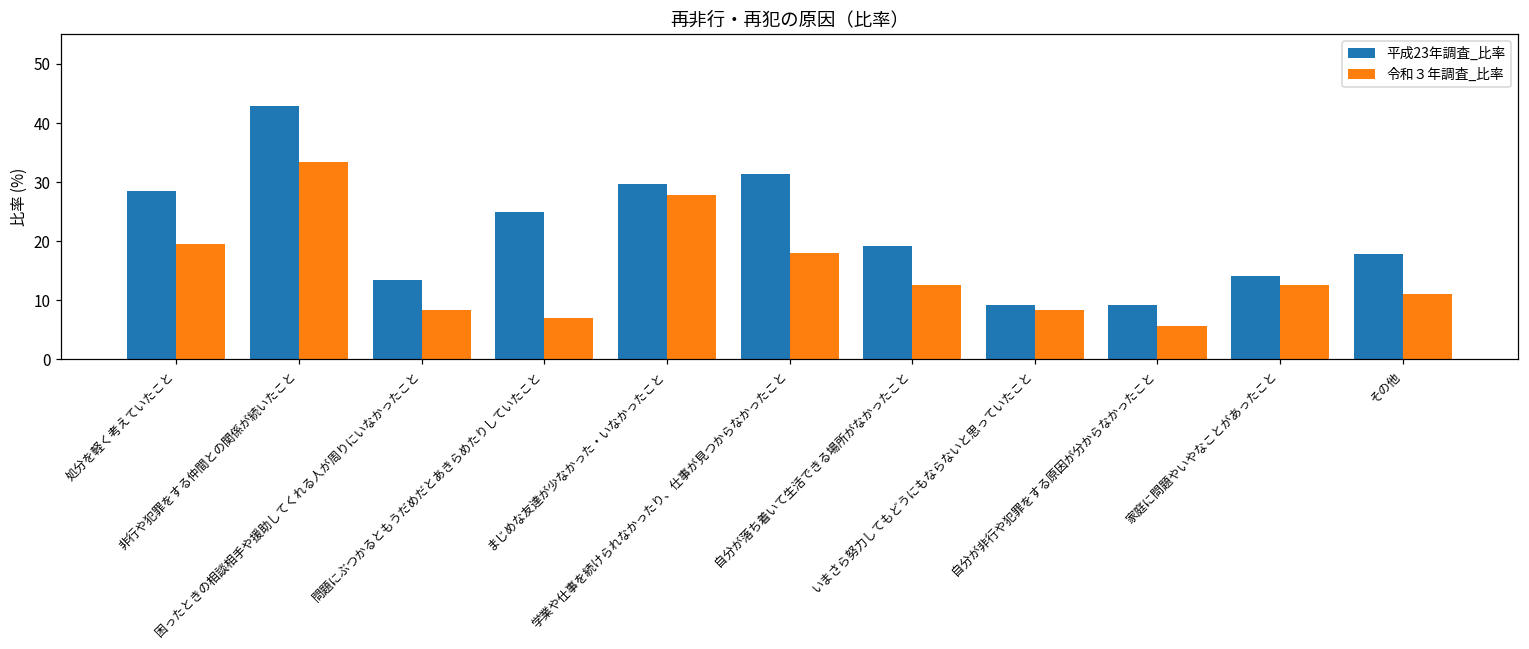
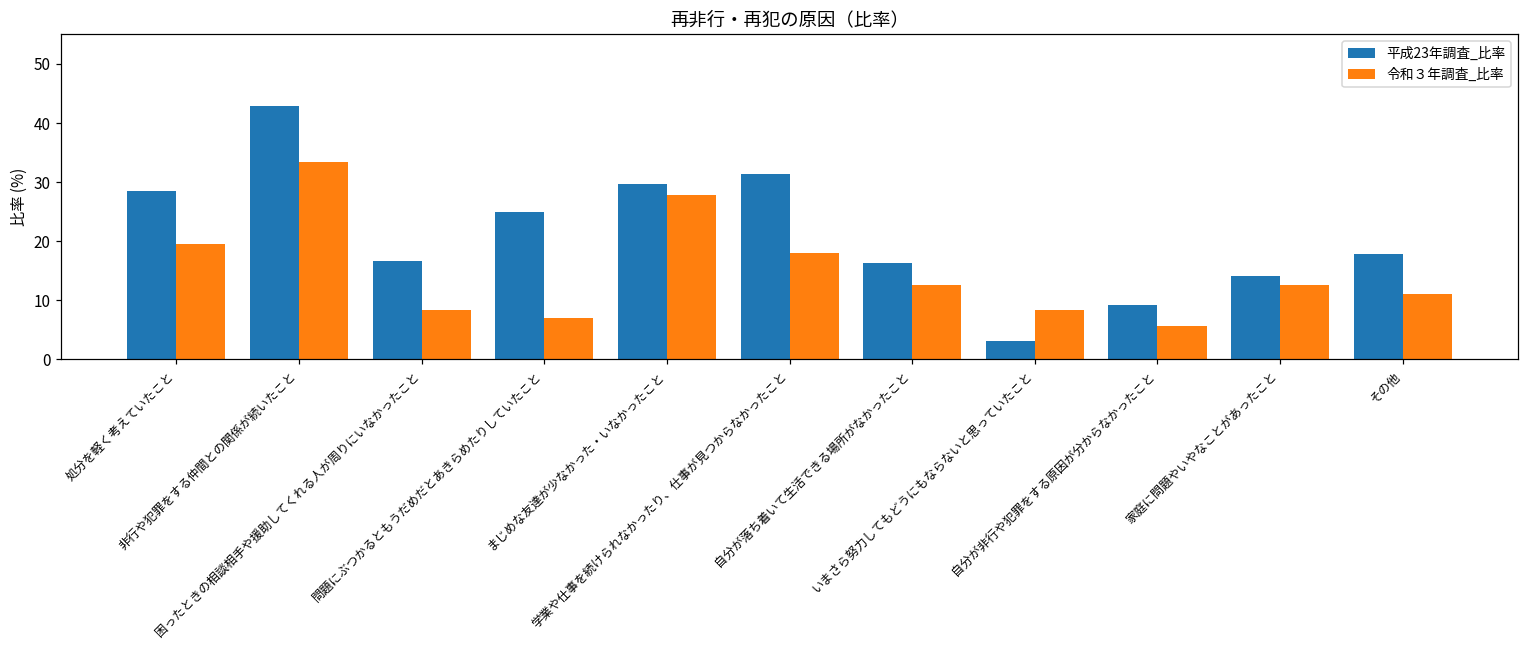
  {
    "平成23年調査_比率": {
      "処分を軽く考えていたこと": 29,
      "非行や犯罪をする仲間との関係が続いたこと": 43,
-     "困ったときの相談相手や援助してくれる人が周りにいなかったこと": 13,
+     "困ったときの相談相手や援助してくれる人が周りにいなかったこと": 17,
      "問題にぶつかるともうだめだとあきらめたりしていたこと": 25,
      "まじめな友達が少なかった・いなかったこと": 30,
      "学業や仕事を続けられなかったり、仕事が見つからなかったこと": 31,
-     "自分が落ち着いて生活できる場所がなかったこと": 19,
-     "いまさら努力してもどうにもならないと思っていたこと": 9,
+     "自分が落ち着いて生活できる場所がなかったこと": 16,
+     "いまさら努力してもどうにもならないと思っていたこと": 3,
      "自分が非行や犯罪をする原因が分からなかったこと": 9,
      "家庭に問題やいやなことがあったこと": 14,
      "その他": 18
    },
    "令和３年調査_比率": {
      "処分を軽く考えていたこと": 19,
      "非行や犯罪をする仲間との関係が続いたこと": 33,
      "困ったときの相談相手や援助してくれる人が周りにいなかったこと": 8,
      "問題にぶつかるともうだめだとあきらめたりしていたこと": 7,
      "まじめな友達が少なかった・いなかったこと": 28,
      "学業や仕事を続けられなかったり、仕事が見つからなかったこと": 18,
      "自分が落ち着いて生活できる場所がなかったこと": 13,
      "いまさら努力してもどうにもならないと思っていたこと": 8,
      "自分が非行や犯罪をする原因が分からなかったこと": 6,
      "家庭に問題やいやなことがあったこと": 13,
      "その他": 11
    }
  }
